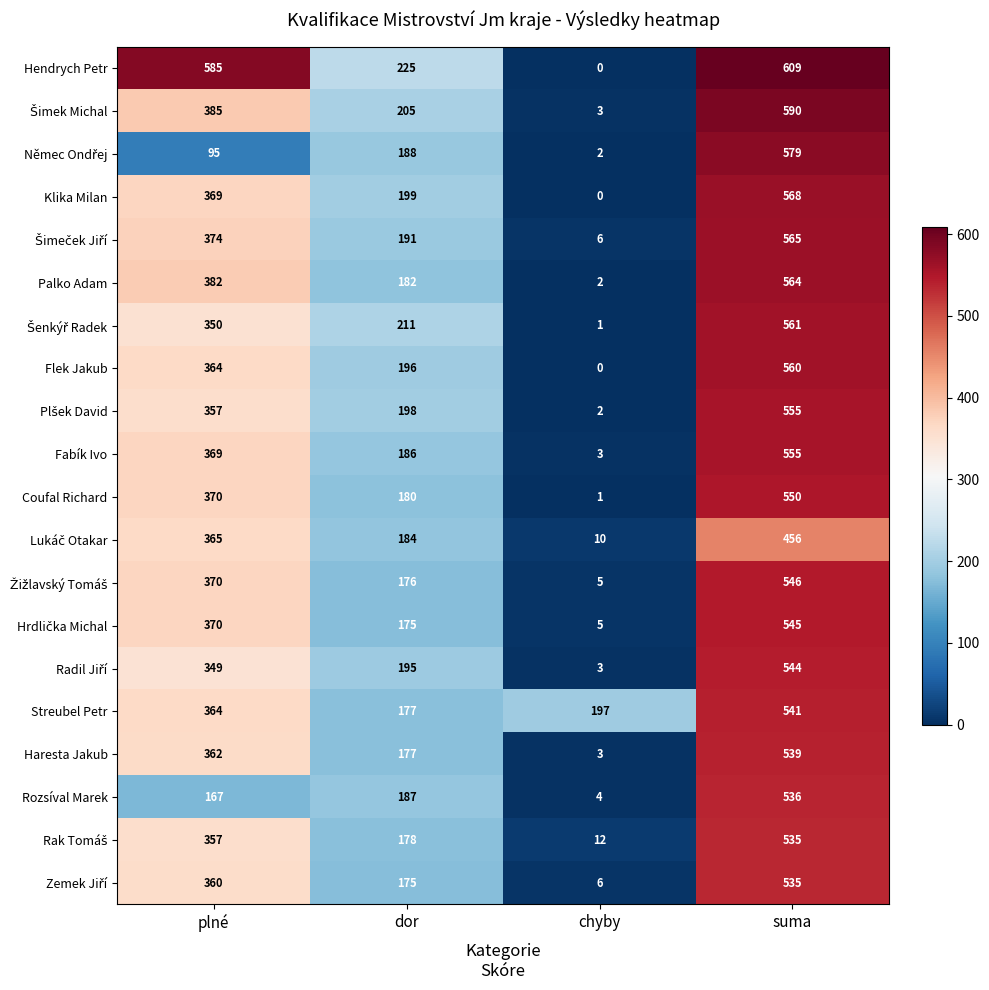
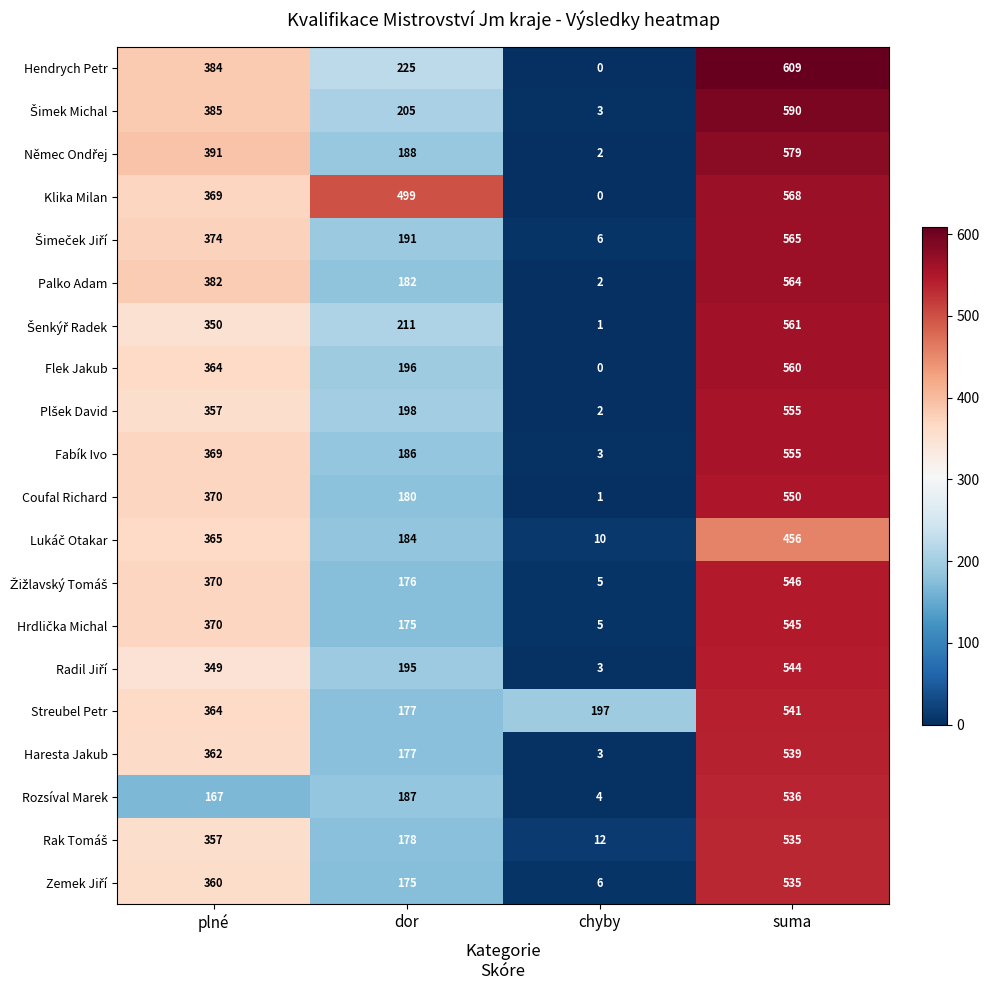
  {
    "Hendrych Petr": {
-     "plné": 585,
+     "plné": 384,
      "dor": 225,
      "chyby": 0,
      "suma": 609
    },
    "Šimek Michal": {
      "plné": 385,
      "dor": 205,
      "chyby": 3,
      "suma": 590
    },
    "Němec Ondřej": {
-     "plné": 95,
+     "plné": 391,
      "dor": 188,
      "chyby": 2,
      "suma": 579
    },
    "Klika Milan": {
      "plné": 369,
-     "dor": 199,
+     "dor": 499,
      "chyby": 0,
      "suma": 568
    },
    "Šimeček Jiří": {
      "plné": 374,
      "dor": 191,
      "chyby": 6,
      "suma": 565
    },
    "Palko Adam": {
      "plné": 382,
      "dor": 182,
      "chyby": 2,
      "suma": 564
    },
    "Šenkýř Radek": {
      "plné": 350,
      "dor": 211,
      "chyby": 1,
      "suma": 561
    },
    "Flek Jakub": {
      "plné": 364,
      "dor": 196,
      "chyby": 0,
      "suma": 560
    },
    "Plšek David": {
      "plné": 357,
      "dor": 198,
      "chyby": 2,
      "suma": 555
    },
    "Fabík Ivo": {
      "plné": 369,
      "dor": 186,
      "chyby": 3,
      "suma": 555
    },
    "Coufal Richard": {
      "plné": 370,
      "dor": 180,
      "chyby": 1,
      "suma": 550
    },
    "Lukáč Otakar": {
      "plné": 365,
      "dor": 184,
      "chyby": 10,
      "suma": 456
    },
    "Žižlavský Tomáš": {
      "plné": 370,
      "dor": 176,
      "chyby": 5,
      "suma": 546
    },
    "Hrdlička Michal": {
      "plné": 370,
      "dor": 175,
      "chyby": 5,
      "suma": 545
    },
    "Radil Jiří": {
      "plné": 349,
      "dor": 195,
      "chyby": 3,
      "suma": 544
    },
    "Streubel Petr": {
      "plné": 364,
      "dor": 177,
      "chyby": 197,
      "suma": 541
    },
    "Haresta Jakub": {
      "plné": 362,
      "dor": 177,
      "chyby": 3,
      "suma": 539
    },
    "Rozsíval Marek": {
      "plné": 167,
      "dor": 187,
      "chyby": 4,
      "suma": 536
    },
    "Rak Tomáš": {
      "plné": 357,
      "dor": 178,
      "chyby": 12,
      "suma": 535
    },
    "Zemek Jiří": {
      "plné": 360,
      "dor": 175,
      "chyby": 6,
      "suma": 535
    }
  }
